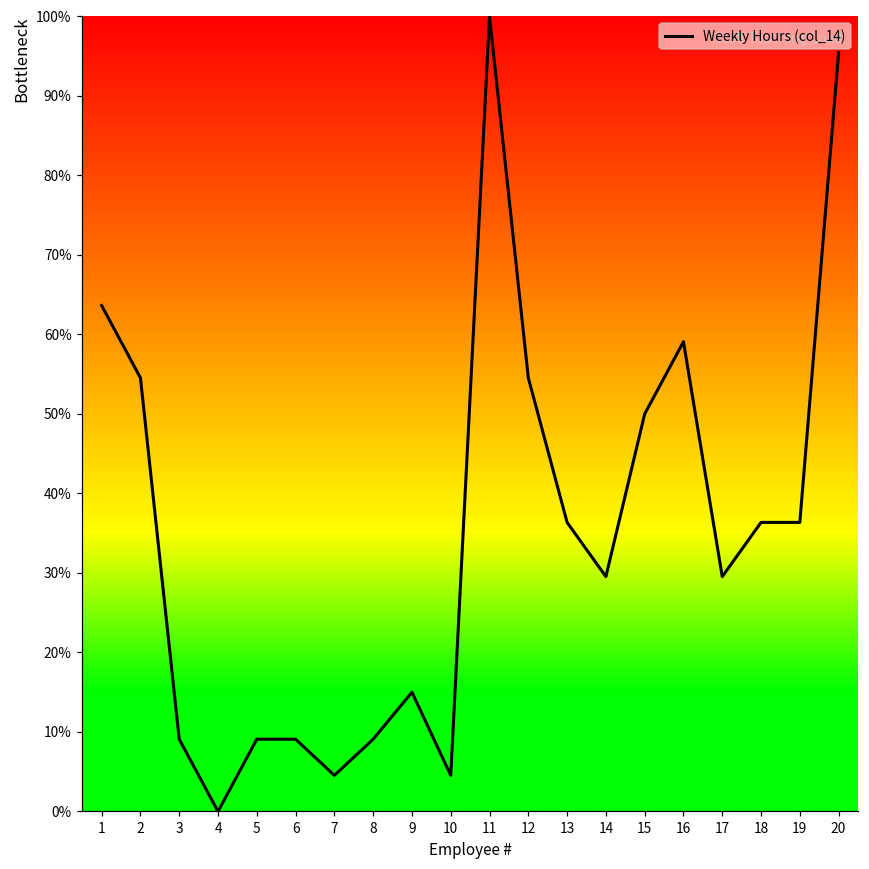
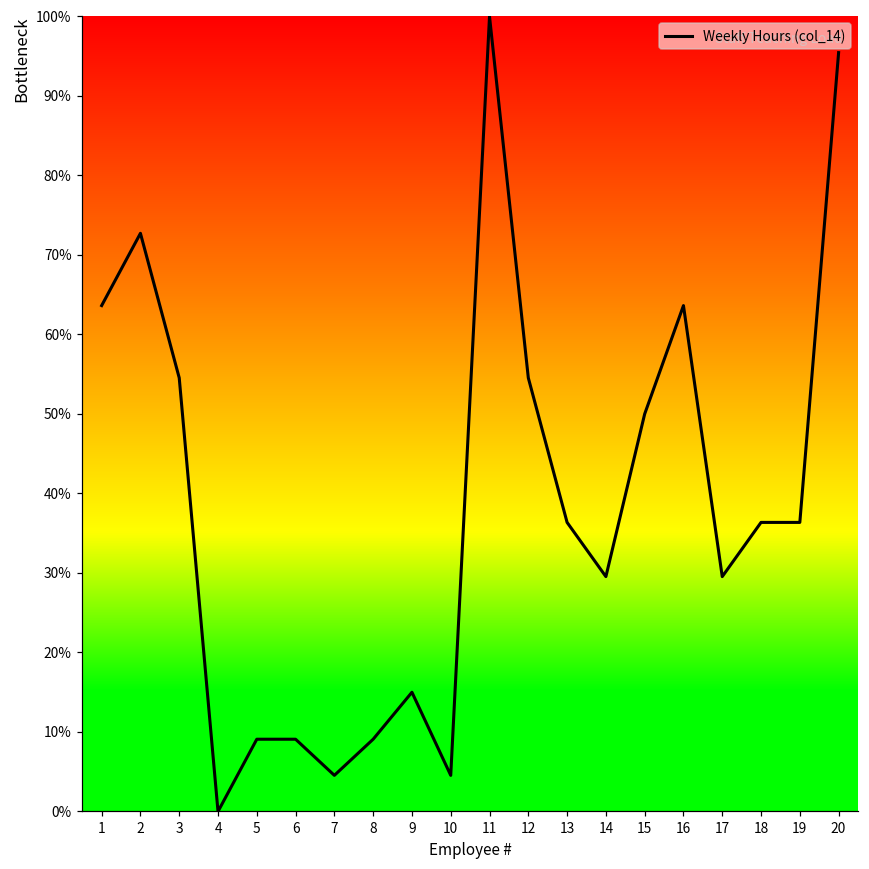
  {
    "1": "64%",
-   "2": "55%",
-   "3": "9%",
+   "2": "73%",
+   "3": "55%",
    "4": "0%",
    "5": "9%",
    "6": "9%",
    "7": "5%",
    "8": "9%",
    "9": "15%",
    "10": "5%",
    "11": "100%",
    "12": "55%",
    "13": "36%",
    "14": "30%",
    "15": "50%",
-   "16": "59%",
+   "16": "64%",
    "17": "30%",
    "18": "36%",
    "19": "36%",
    "20": "95%"
  }
